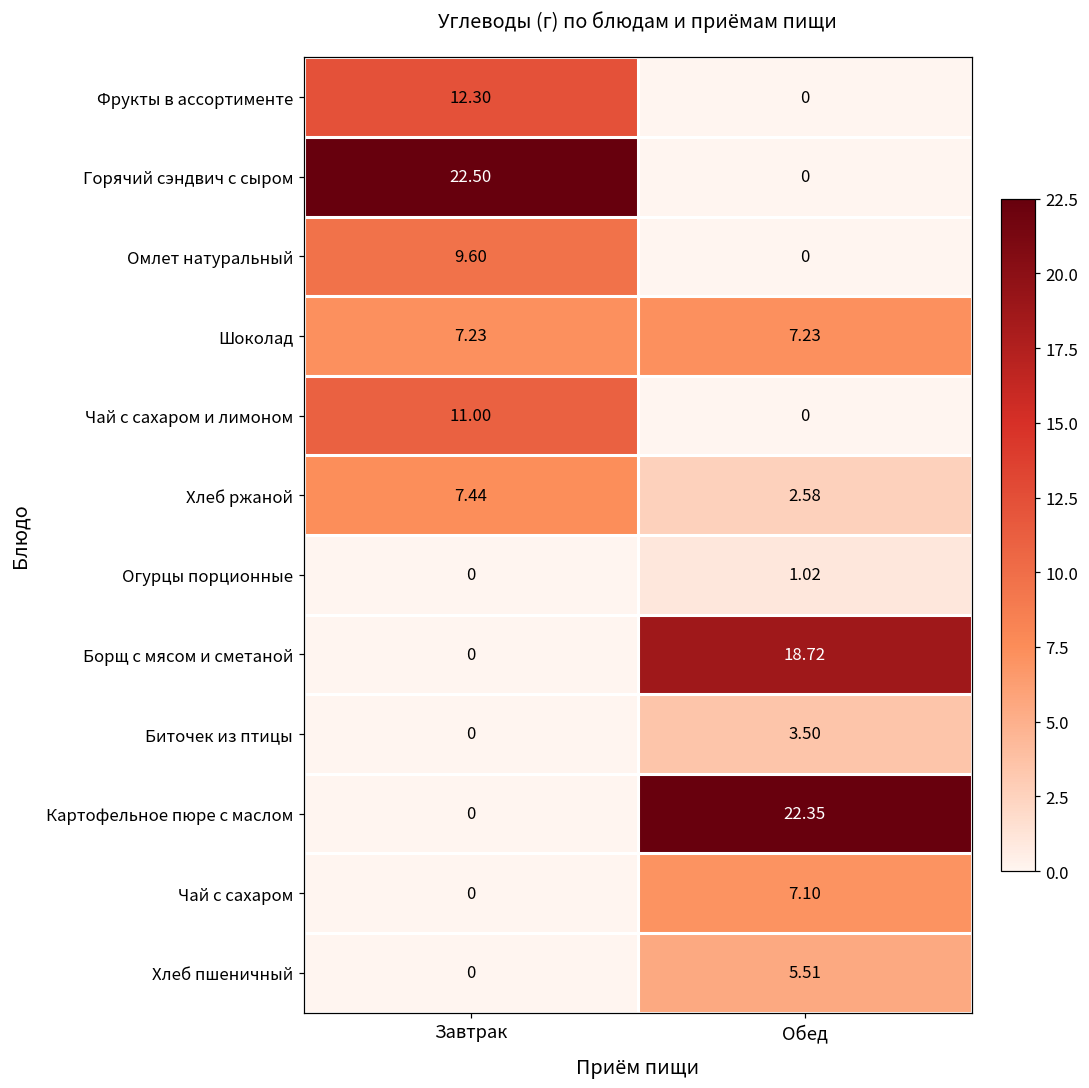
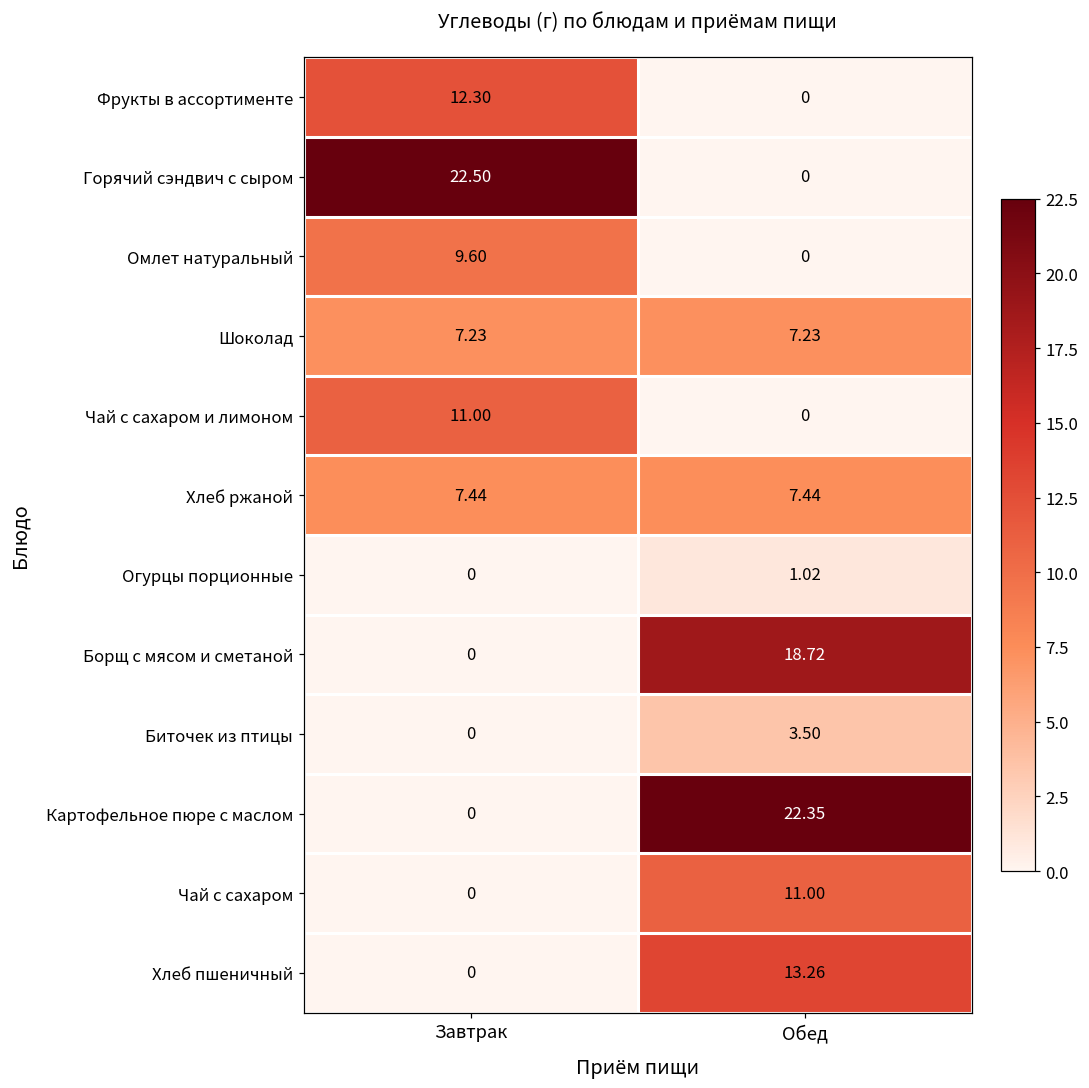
  {
    "Фрукты в ассортименте": {
      "Завтрак": 12.30,
      "Обед": 0
    },
    "Горячий сэндвич с сыром": {
      "Завтрак": 22.50,
      "Обед": 0
    },
    "Омлет натуральный": {
      "Завтрак": 9.60,
      "Обед": 0
    },
    "Шоколад": {
      "Завтрак": 7.23,
      "Обед": 7.23
    },
    "Чай с сахаром и лимоном": {
      "Завтрак": 11.00,
      "Обед": 0
    },
    "Хлеб ржаной": {
      "Завтрак": 7.44,
-     "Обед": 2.58
+     "Обед": 7.44
    },
    "Огурцы порционные": {
      "Завтрак": 0,
      "Обед": 1.02
    },
    "Борщ с мясом и сметаной": {
      "Завтрак": 0,
      "Обед": 18.72
    },
    "Биточек из птицы": {
      "Завтрак": 0,
      "Обед": 3.50
    },
    "Картофельное пюре с маслом": {
      "Завтрак": 0,
      "Обед": 22.35
    },
    "Чай с сахаром": {
      "Завтрак": 0,
-     "Обед": 7.10
+     "Обед": 11.00
    },
    "Хлеб пшеничный": {
      "Завтрак": 0,
-     "Обед": 5.51
+     "Обед": 13.26
    }
  }
